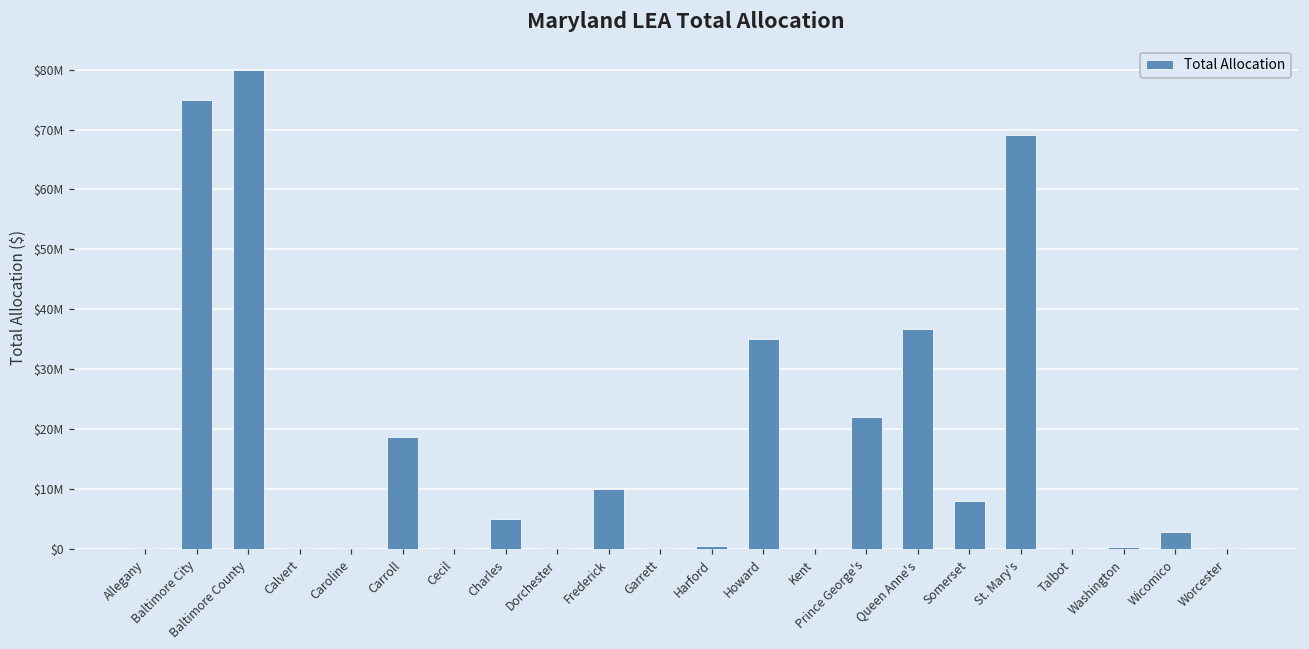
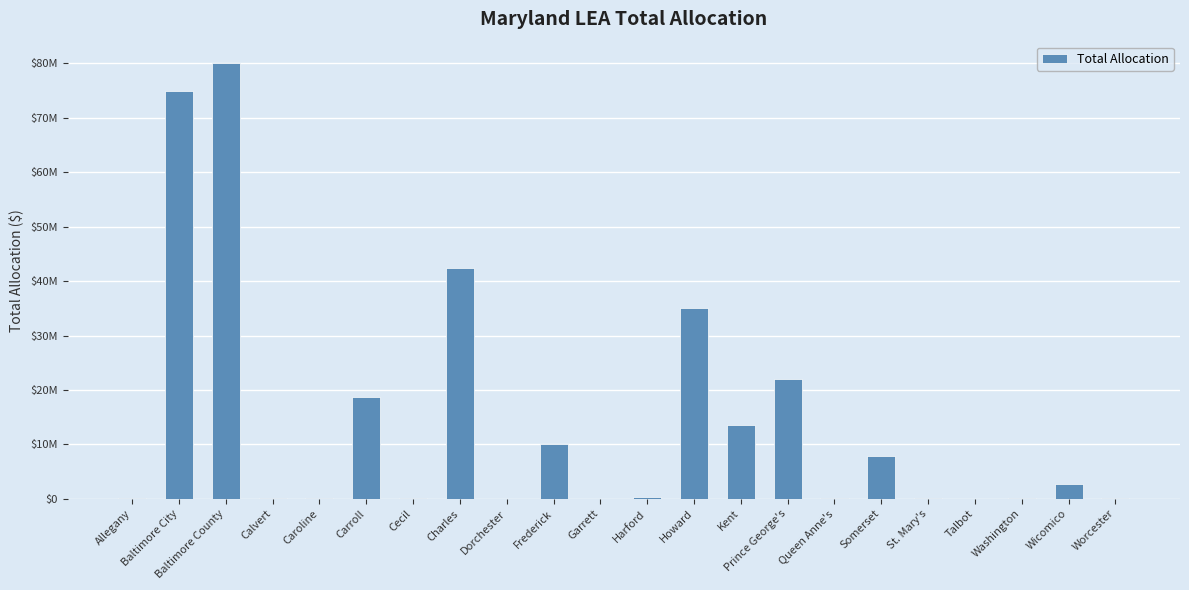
  {
    "Baltimore City": "$75000000",
    "Baltimore County": "$80000000",
    "Carroll": "$19000000",
-   "Charles": "$5000000",
+   "Charles": "$42000000",
    "Frederick": "$10000000",
    "Howard": "$35000000",
-   "Kent": "$0",
+   "Kent": "$14000000",
    "Prince George's": "$22000000",
-   "Queen Anne's": "$37000000",
+   "Queen Anne's": "$0",
    "Somerset": "$8000000",
-   "St. Mary's": "$69000000",
+   "St. Mary's": "$0",
    "Wicomico": "$3000000"
  }
